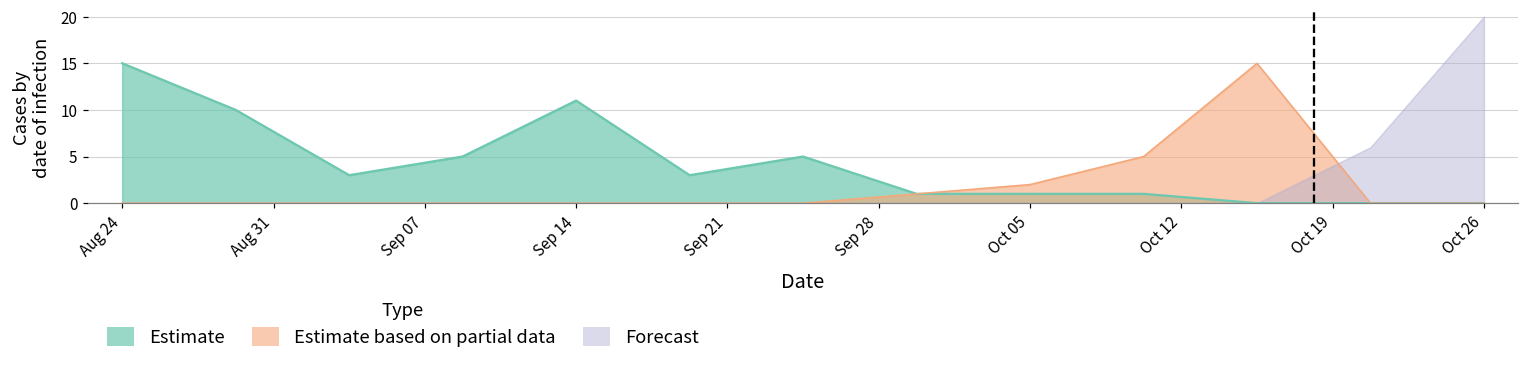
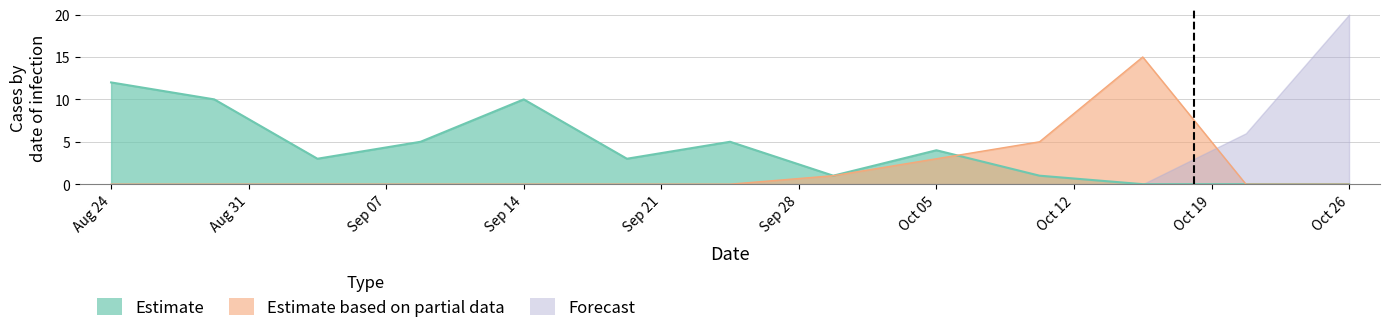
  {
    "Estimate": {
-     "Aug 24": 15,
-     "Sep 14": 11,
-     "Oct 05": 1
+     "Aug 24": 12,
+     "Sep 14": 10,
+     "Oct 05": 4
    },
    "Estimate based on partial data": {
-     "Oct 05": 2
+     "Oct 05": 3
    },
    "Forecast": {
      "Oct 05": 0,
      "Oct 26": 20
    }
  }
